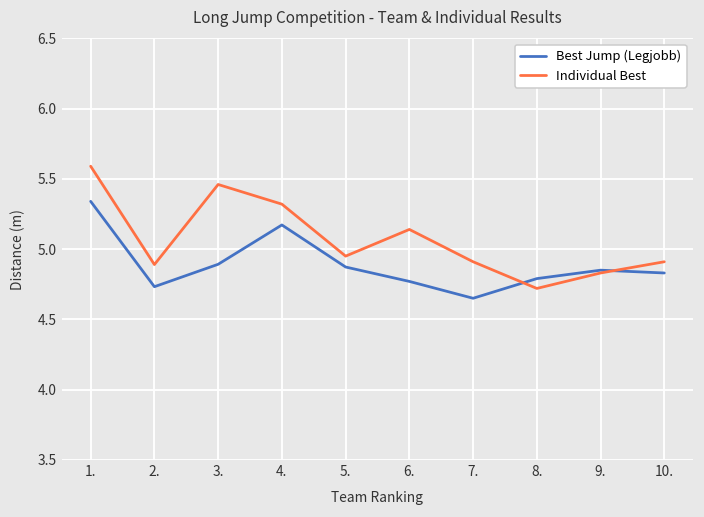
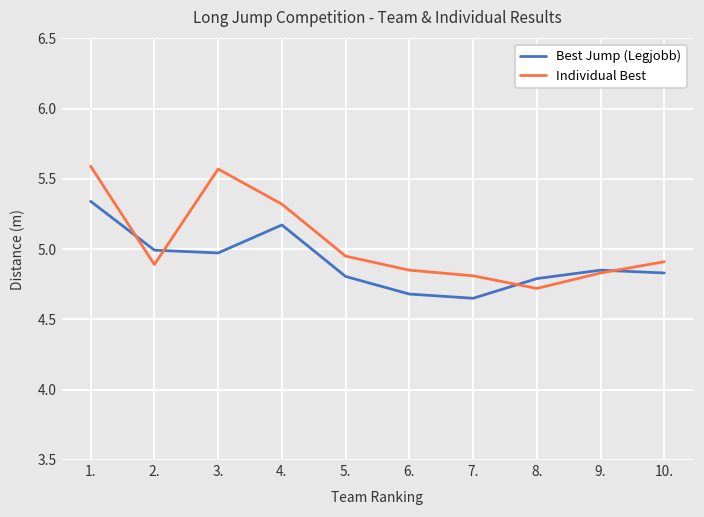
  {
    "Best Jump (Legjobb)": {
      "1.": 5.34,
-     "2.": 4.73,
-     "3.": 4.89,
+     "2.": 4.99,
+     "3.": 4.97,
      "4.": 5.17,
-     "5.": 4.87,
-     "6.": 4.77,
+     "5.": 4.81,
+     "6.": 4.68,
      "7.": 4.65,
      "8.": 4.79,
      "9.": 4.85,
      "10.": 4.83
    },
    "Individual Best": {
      "1.": 5.59,
      "2.": 4.89,
-     "3.": 5.46,
+     "3.": 5.57,
      "4.": 5.32,
      "5.": 4.95,
-     "6.": 5.14,
-     "7.": 4.91,
+     "6.": 4.85,
+     "7.": 4.81,
      "8.": 4.72,
      "9.": 4.83,
      "10.": 4.91
    }
  }
